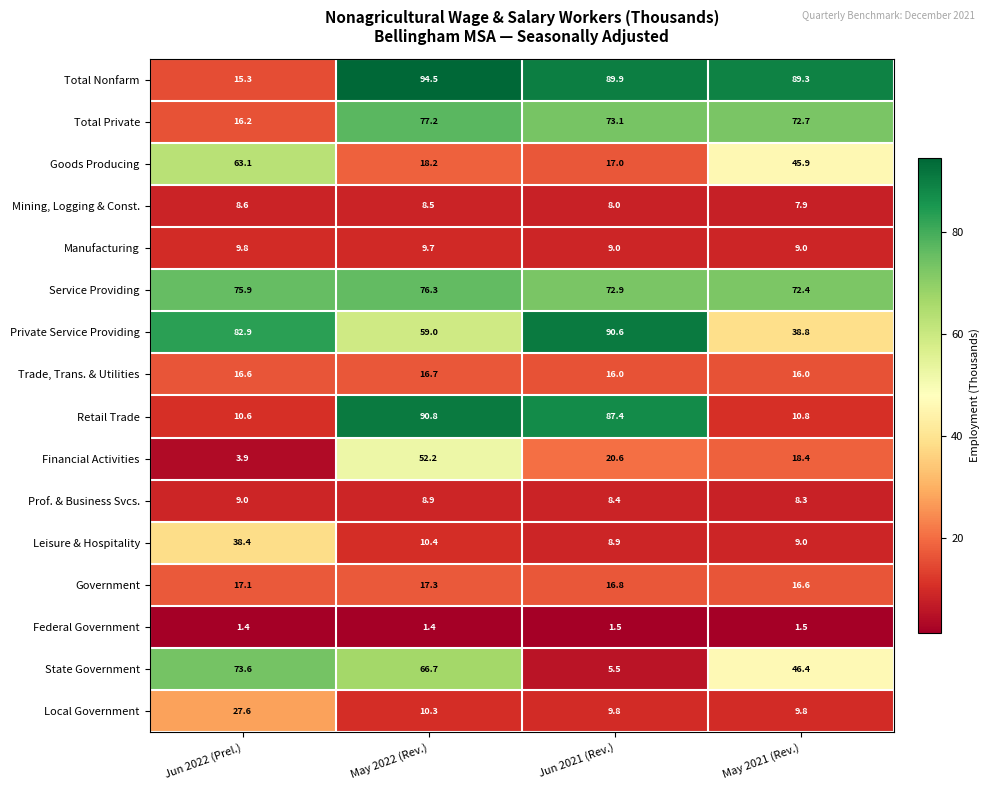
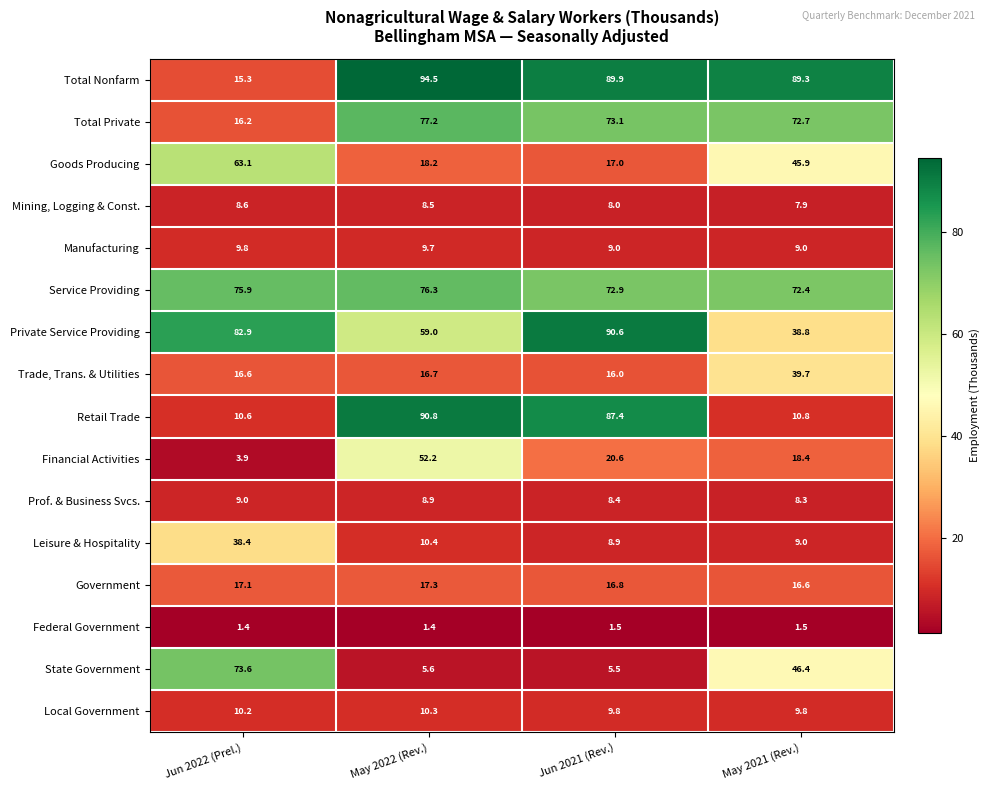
  {
    "Total Nonfarm": {
      "Jun 2022 (Prel.)": 15.3,
      "May 2022 (Rev.)": 94.5,
      "Jun 2021 (Rev.)": 89.9,
      "May 2021 (Rev.)": 89.3
    },
    "Total Private": {
      "Jun 2022 (Prel.)": 16.2,
      "May 2022 (Rev.)": 77.2,
      "Jun 2021 (Rev.)": 73.1,
      "May 2021 (Rev.)": 72.7
    },
    "Goods Producing": {
      "Jun 2022 (Prel.)": 63.1,
      "May 2022 (Rev.)": 18.2,
      "Jun 2021 (Rev.)": 17.0,
      "May 2021 (Rev.)": 45.9
    },
    "Mining, Logging & Const.": {
      "Jun 2022 (Prel.)": 8.6,
      "May 2022 (Rev.)": 8.5,
      "Jun 2021 (Rev.)": 8.0,
      "May 2021 (Rev.)": 7.9
    },
    "Manufacturing": {
      "Jun 2022 (Prel.)": 9.8,
      "May 2022 (Rev.)": 9.7,
      "Jun 2021 (Rev.)": 9.0,
      "May 2021 (Rev.)": 9.0
    },
    "Service Providing": {
      "Jun 2022 (Prel.)": 75.9,
      "May 2022 (Rev.)": 76.3,
      "Jun 2021 (Rev.)": 72.9,
      "May 2021 (Rev.)": 72.4
    },
    "Private Service Providing": {
      "Jun 2022 (Prel.)": 82.9,
      "May 2022 (Rev.)": 59.0,
      "Jun 2021 (Rev.)": 90.6,
      "May 2021 (Rev.)": 38.8
    },
    "Trade, Trans. & Utilities": {
      "Jun 2022 (Prel.)": 16.6,
      "May 2022 (Rev.)": 16.7,
      "Jun 2021 (Rev.)": 16.0,
-     "May 2021 (Rev.)": 16.0
+     "May 2021 (Rev.)": 39.7
    },
    "Retail Trade": {
      "Jun 2022 (Prel.)": 10.6,
      "May 2022 (Rev.)": 90.8,
      "Jun 2021 (Rev.)": 87.4,
      "May 2021 (Rev.)": 10.8
    },
    "Financial Activities": {
      "Jun 2022 (Prel.)": 3.9,
      "May 2022 (Rev.)": 52.2,
      "Jun 2021 (Rev.)": 20.6,
      "May 2021 (Rev.)": 18.4
    },
    "Prof. & Business Svcs.": {
      "Jun 2022 (Prel.)": 9.0,
      "May 2022 (Rev.)": 8.9,
      "Jun 2021 (Rev.)": 8.4,
      "May 2021 (Rev.)": 8.3
    },
    "Leisure & Hospitality": {
      "Jun 2022 (Prel.)": 38.4,
      "May 2022 (Rev.)": 10.4,
      "Jun 2021 (Rev.)": 8.9,
      "May 2021 (Rev.)": 9.0
    },
    "Government": {
      "Jun 2022 (Prel.)": 17.1,
      "May 2022 (Rev.)": 17.3,
      "Jun 2021 (Rev.)": 16.8,
      "May 2021 (Rev.)": 16.6
    },
    "Federal Government": {
      "Jun 2022 (Prel.)": 1.4,
      "May 2022 (Rev.)": 1.4,
      "Jun 2021 (Rev.)": 1.5,
      "May 2021 (Rev.)": 1.5
    },
    "State Government": {
      "Jun 2022 (Prel.)": 73.6,
-     "May 2022 (Rev.)": 66.7,
+     "May 2022 (Rev.)": 5.6,
      "Jun 2021 (Rev.)": 5.5,
      "May 2021 (Rev.)": 46.4
    },
    "Local Government": {
-     "Jun 2022 (Prel.)": 27.6,
+     "Jun 2022 (Prel.)": 10.2,
      "May 2022 (Rev.)": 10.3,
      "Jun 2021 (Rev.)": 9.8,
      "May 2021 (Rev.)": 9.8
    }
  }
